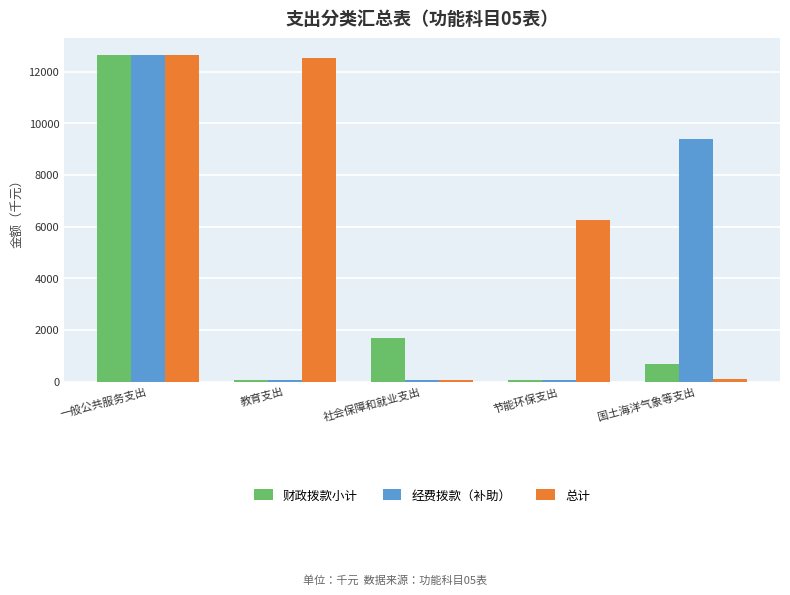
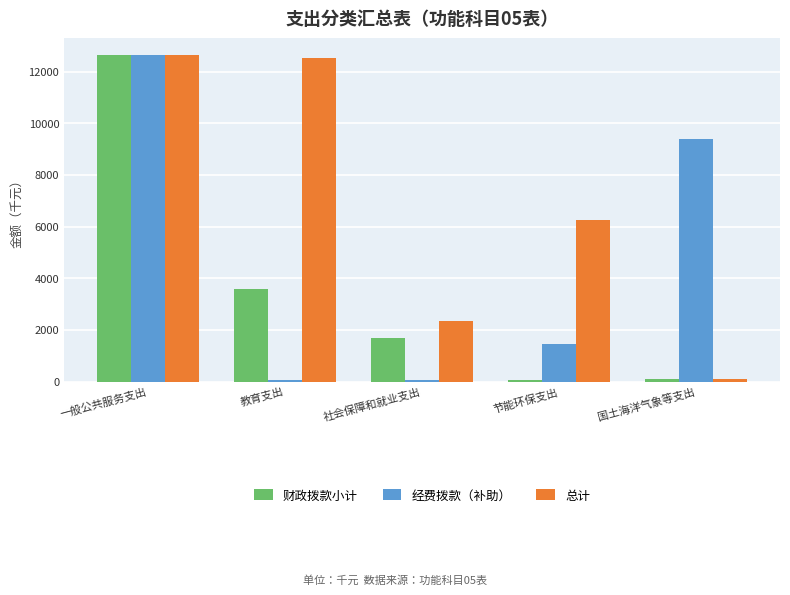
  {
    "财政拨款小计": {
      "一般公共服务支出": 12600,
-     "教育支出": 100,
+     "教育支出": 3600,
      "社会保障和就业支出": 1700,
-     "国土海洋气象等支出": 700
+     "国土海洋气象等支出": 100
    },
    "经费拨款（补助）": {
      "一般公共服务支出": 12600,
-     "节能环保支出": 100,
+     "节能环保支出": 1500,
      "国土海洋气象等支出": 9400
    },
    "总计": {
      "一般公共服务支出": 12600,
      "教育支出": 12500,
-     "社会保障和就业支出": 100,
+     "社会保障和就业支出": 2400,
      "节能环保支出": 6300,
      "国土海洋气象等支出": 100
    }
  }
